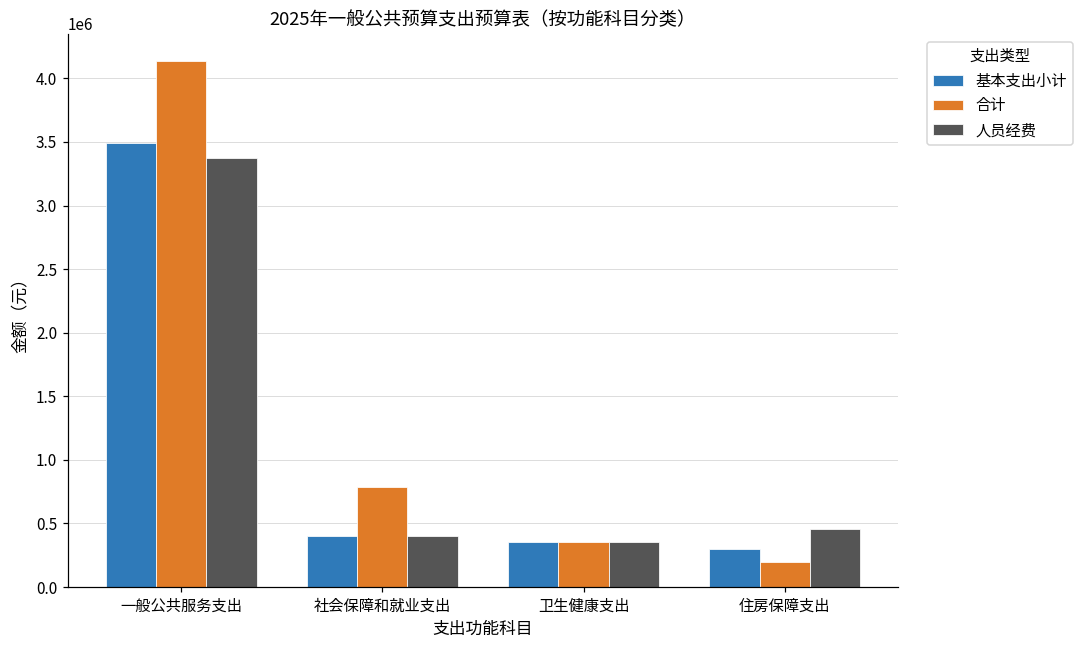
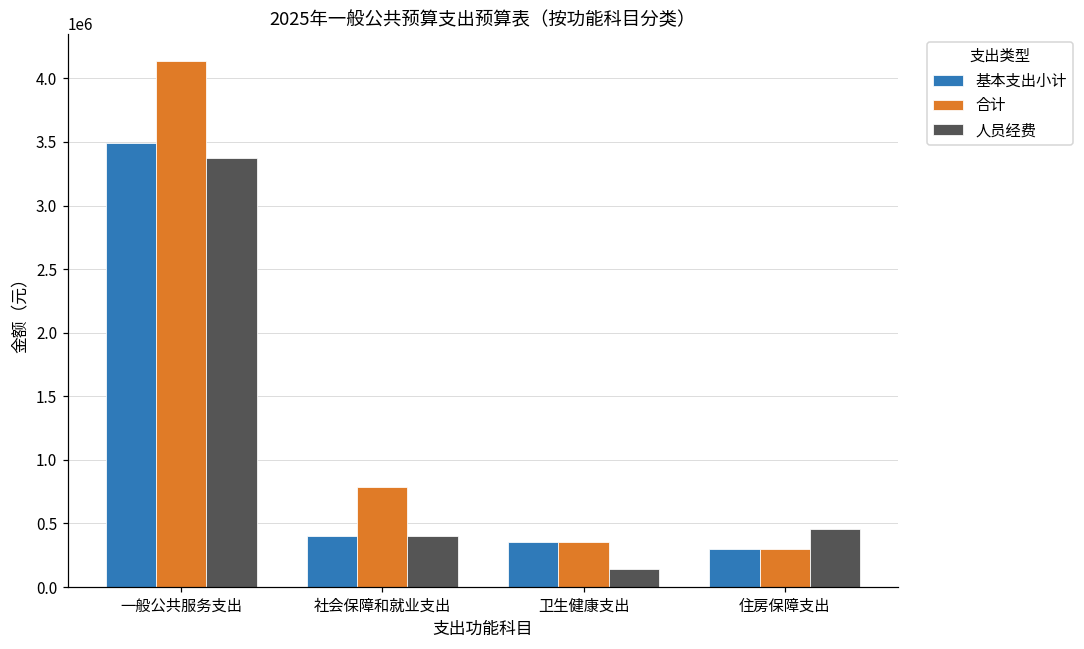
  {
    "基本支出小计": {
      "一般公共服务支出": 3490000,
      "社会保障和就业支出": 400000,
      "卫生健康支出": 360000,
      "住房保障支出": 300000
    },
    "合计": {
      "一般公共服务支出": 4140000,
      "社会保障和就业支出": 790000,
      "卫生健康支出": 360000,
-     "住房保障支出": 200000
+     "住房保障支出": 300000
    },
    "人员经费": {
      "一般公共服务支出": 3370000,
      "社会保障和就业支出": 400000,
-     "卫生健康支出": 360000,
+     "卫生健康支出": 140000,
      "住房保障支出": 460000
    }
  }
